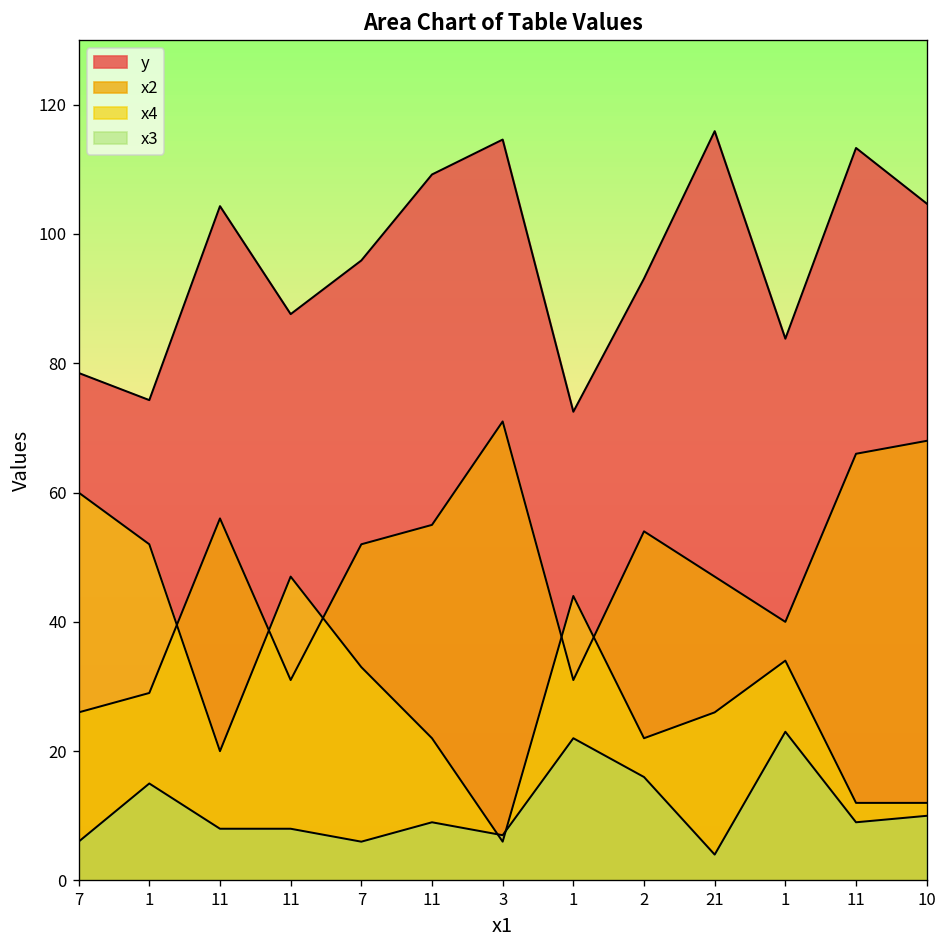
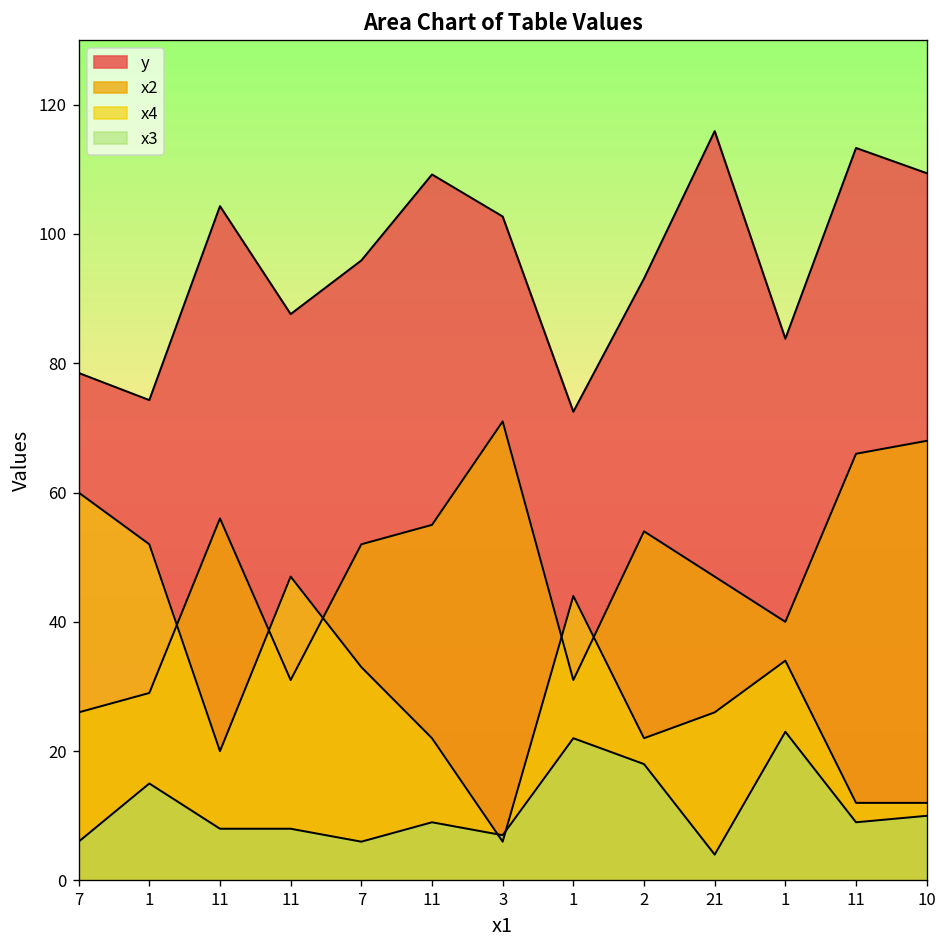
  {
    "y": {
-     "3": 115,
+     "3": 103,
      "2": 93,
      "21": 116,
-     "10": 105
+     "10": 109
    },
    "x3": {
      "3": 7,
-     "2": 16,
+     "2": 18,
      "21": 4,
      "10": 10
    }
  }
